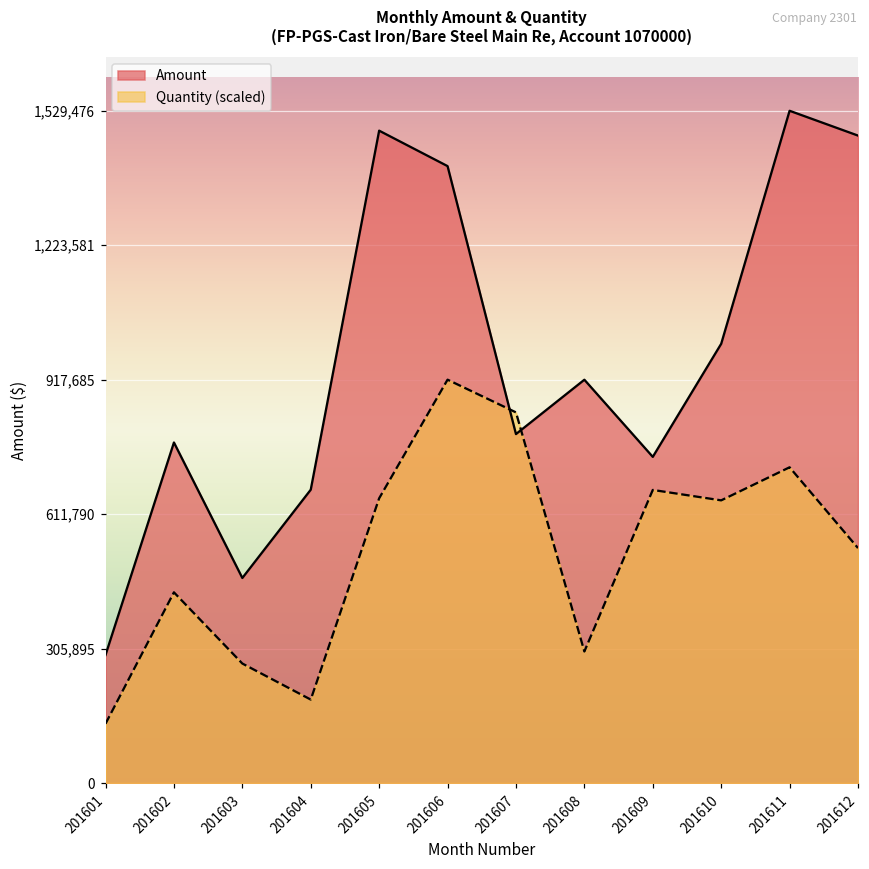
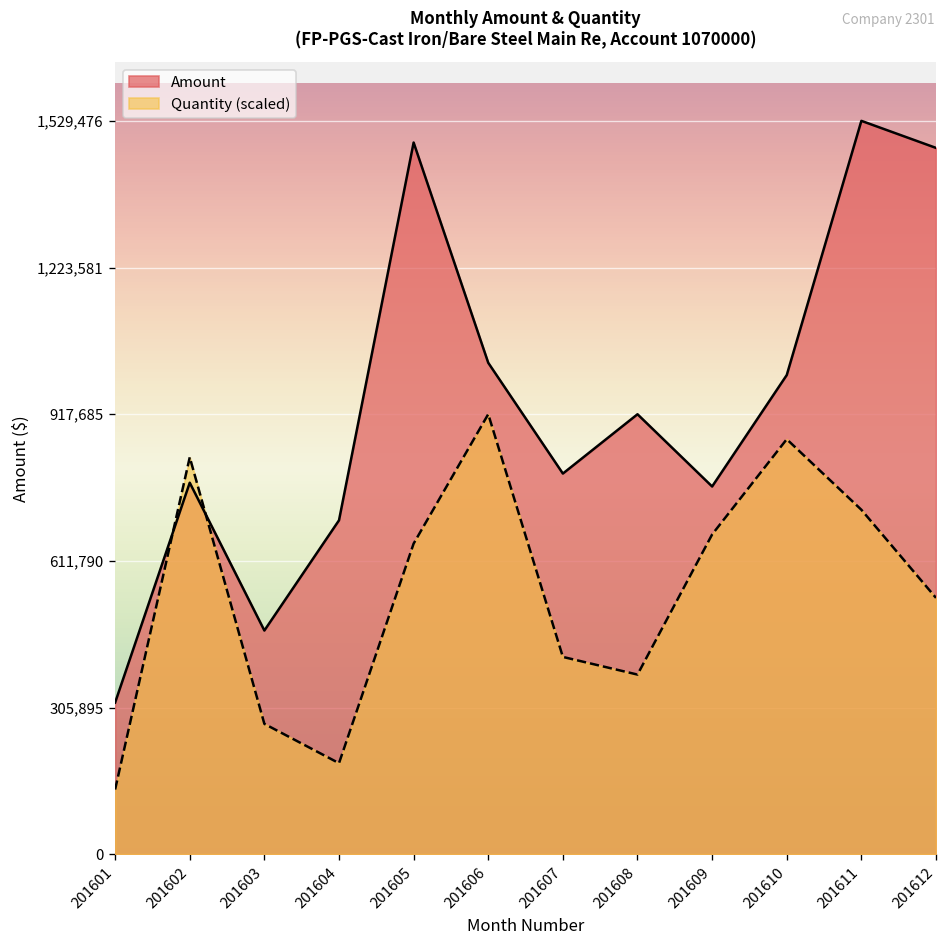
  {
    "Amount": {
-     "201601": "290,000",
+     "201601": "320,000",
      "201602": "770,000",
      "201603": "470,000",
-     "201604": "670,000",
+     "201604": "700,000",
      "201605": "1,480,000",
-     "201606": "1,400,000",
+     "201606": "1,020,000",
      "201607": "790,000",
      "201608": "920,000",
-     "201609": "740,000",
+     "201609": "770,000",
      "201610": "1,000,000",
      "201611": "1,530,000",
      "201612": "1,470,000"
    },
    "Quantity (scaled)": {
      "201601": "130,000",
-     "201602": "430,000",
+     "201602": "830,000",
      "201603": "270,000",
      "201604": "190,000",
      "201605": "650,000",
      "201606": "920,000",
-     "201607": "840,000",
-     "201608": "300,000",
+     "201607": "410,000",
+     "201608": "370,000",
      "201609": "670,000",
-     "201610": "640,000",
+     "201610": "870,000",
      "201611": "720,000",
      "201612": "530,000"
    }
  }
